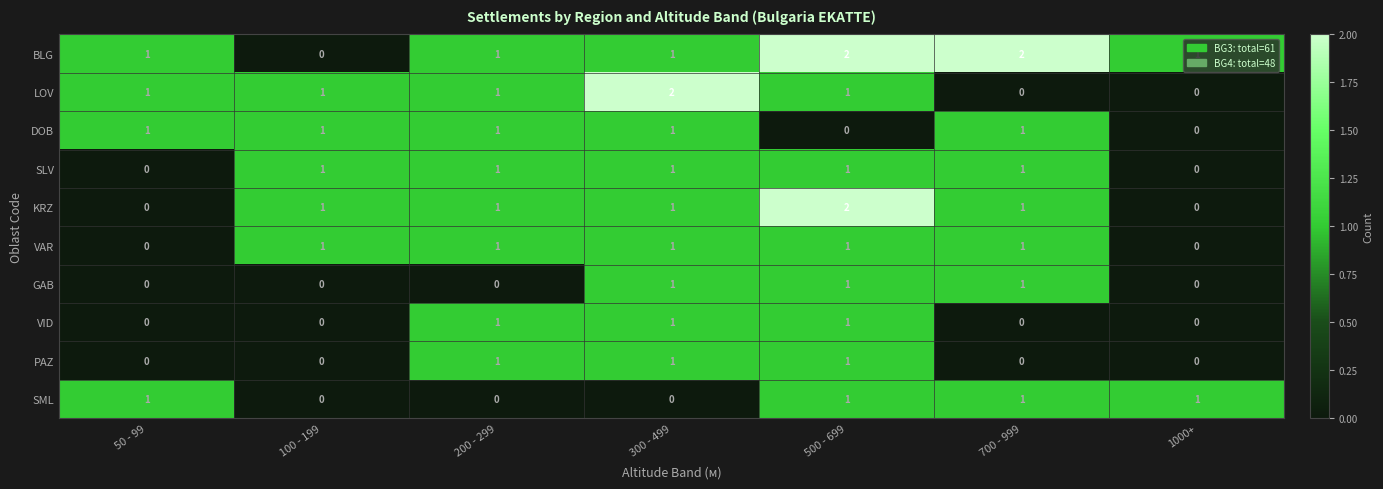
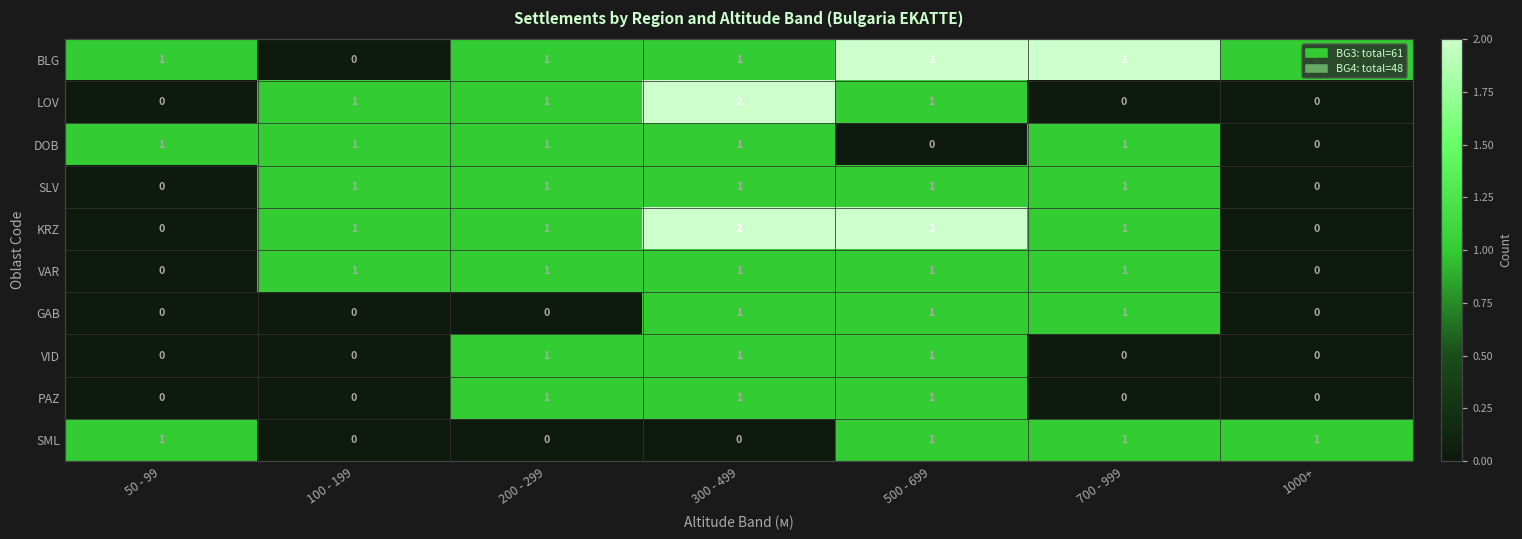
  {
    "BLG": {
      "50 - 99": 1,
      "100 - 199": 0,
      "200 - 299": 1,
      "300 - 499": 1,
      "500 - 699": 2,
      "700 - 999": 2
    },
    "LOV": {
-     "50 - 99": 1,
+     "50 - 99": 0,
      "100 - 199": 1,
      "200 - 299": 1,
      "300 - 499": 2,
      "500 - 699": 1,
      "700 - 999": 0,
      "1000+": 0
    },
    "DOB": {
      "50 - 99": 1,
      "100 - 199": 1,
      "200 - 299": 1,
      "300 - 499": 1,
      "500 - 699": 0,
      "700 - 999": 1,
      "1000+": 0
    },
    "SLV": {
      "50 - 99": 0,
      "100 - 199": 1,
      "200 - 299": 1,
      "300 - 499": 1,
      "500 - 699": 1,
      "700 - 999": 1,
      "1000+": 0
    },
    "KRZ": {
      "50 - 99": 0,
      "100 - 199": 1,
      "200 - 299": 1,
-     "300 - 499": 1,
+     "300 - 499": 2,
      "500 - 699": 2,
      "700 - 999": 1,
      "1000+": 0
    },
    "VAR": {
      "50 - 99": 0,
      "100 - 199": 1,
      "200 - 299": 1,
      "300 - 499": 1,
      "500 - 699": 1,
      "700 - 999": 1,
      "1000+": 0
    },
    "GAB": {
      "50 - 99": 0,
      "100 - 199": 0,
      "200 - 299": 0,
      "300 - 499": 1,
      "500 - 699": 1,
      "700 - 999": 1,
      "1000+": 0
    },
    "VID": {
      "50 - 99": 0,
      "100 - 199": 0,
      "200 - 299": 1,
      "300 - 499": 1,
      "500 - 699": 1,
      "700 - 999": 0,
      "1000+": 0
    },
    "PAZ": {
      "50 - 99": 0,
      "100 - 199": 0,
      "200 - 299": 1,
      "300 - 499": 1,
      "500 - 699": 1,
      "700 - 999": 0,
      "1000+": 0
    },
    "SML": {
      "50 - 99": 1,
      "100 - 199": 0,
      "200 - 299": 0,
      "300 - 499": 0,
      "500 - 699": 1,
      "700 - 999": 1,
      "1000+": 1
    }
  }
